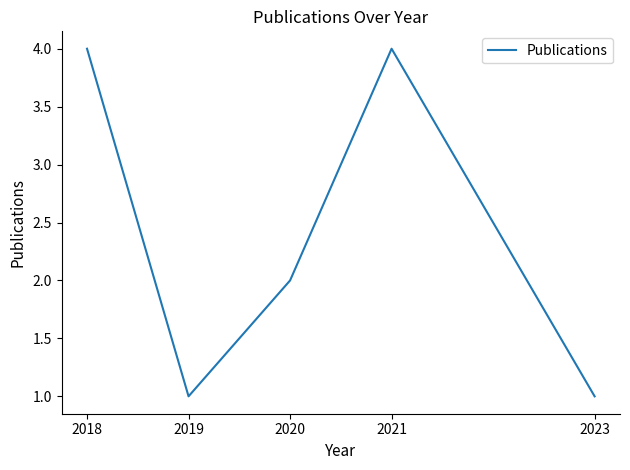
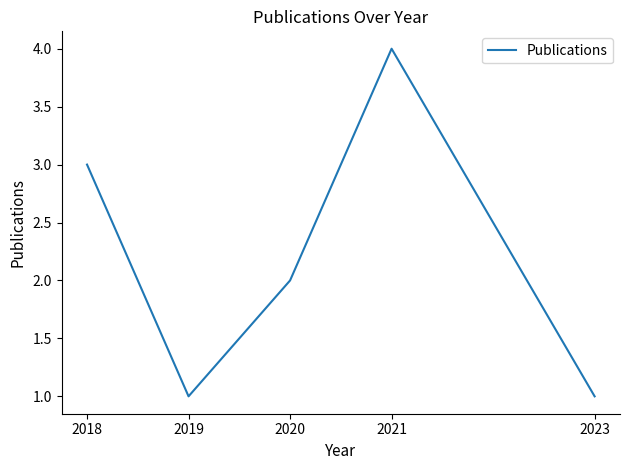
  {
-   "2018": 4,
+   "2018": 3,
    "2019": 1,
    "2020": 2,
    "2021": 4,
    "2023": 1
  }
